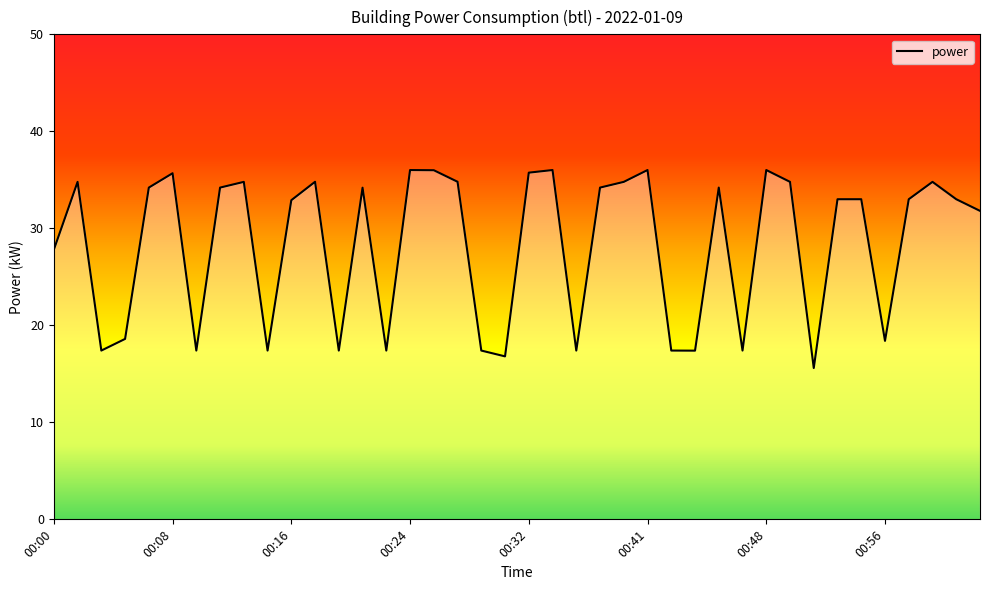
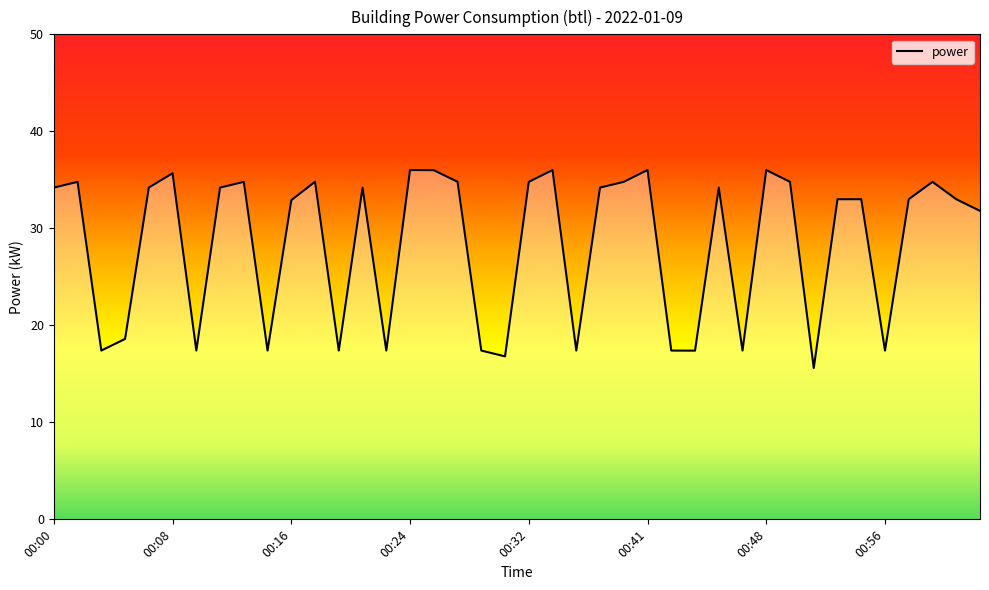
  {
-   "00:00": 28,
+   "00:00": 34,
    "00:08": 36,
    "00:16": 33,
    "00:24": 36,
-   "00:32": 36,
+   "00:32": 35,
    "00:41": 36,
    "00:48": 36,
-   "00:56": 18
+   "00:56": 17
  }
